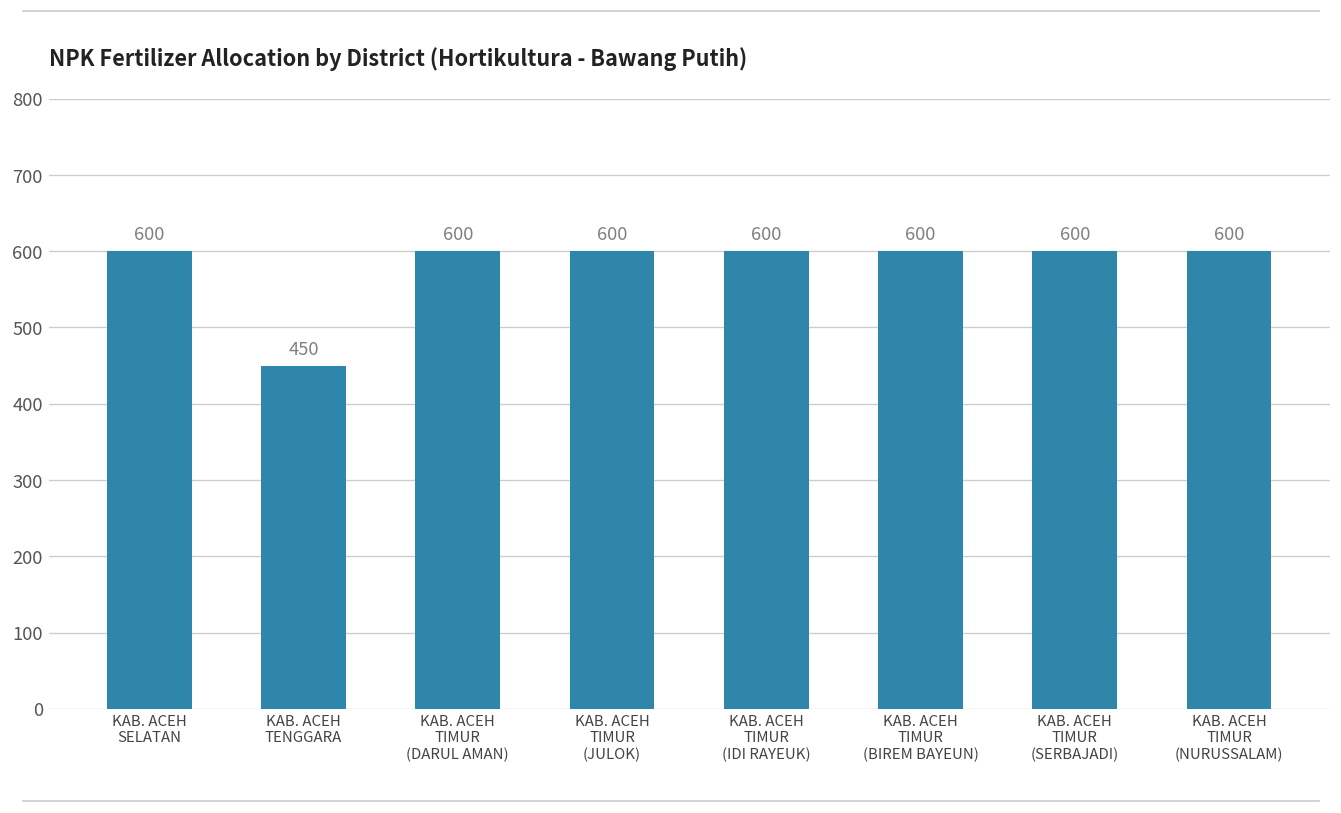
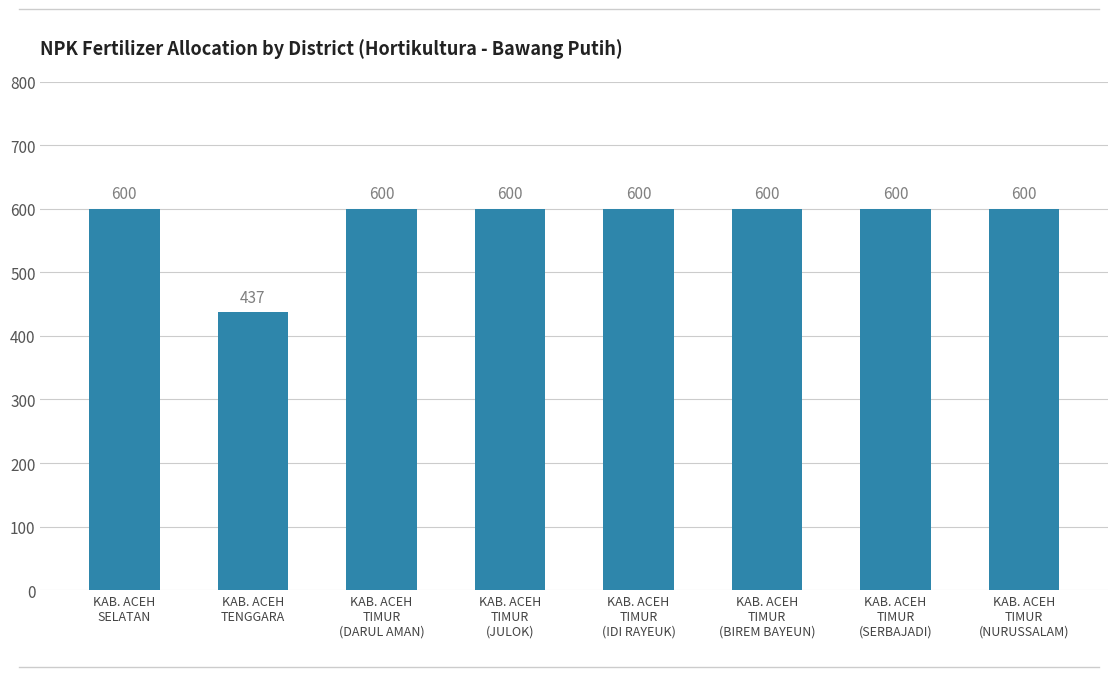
  {
    "KAB. ACEH SELATAN": 600,
-   "KAB. ACEH TENGGARA": 450,
+   "KAB. ACEH TENGGARA": 437,
    "KAB. ACEH TIMUR (DARUL AMAN)": 600,
    "KAB. ACEH TIMUR (JULOK)": 600,
    "KAB. ACEH TIMUR (IDI RAYEUK)": 600,
    "KAB. ACEH TIMUR (BIREM BAYEUN)": 600,
    "KAB. ACEH TIMUR (SERBAJADI)": 600,
    "KAB. ACEH TIMUR (NURUSSALAM)": 600
  }
